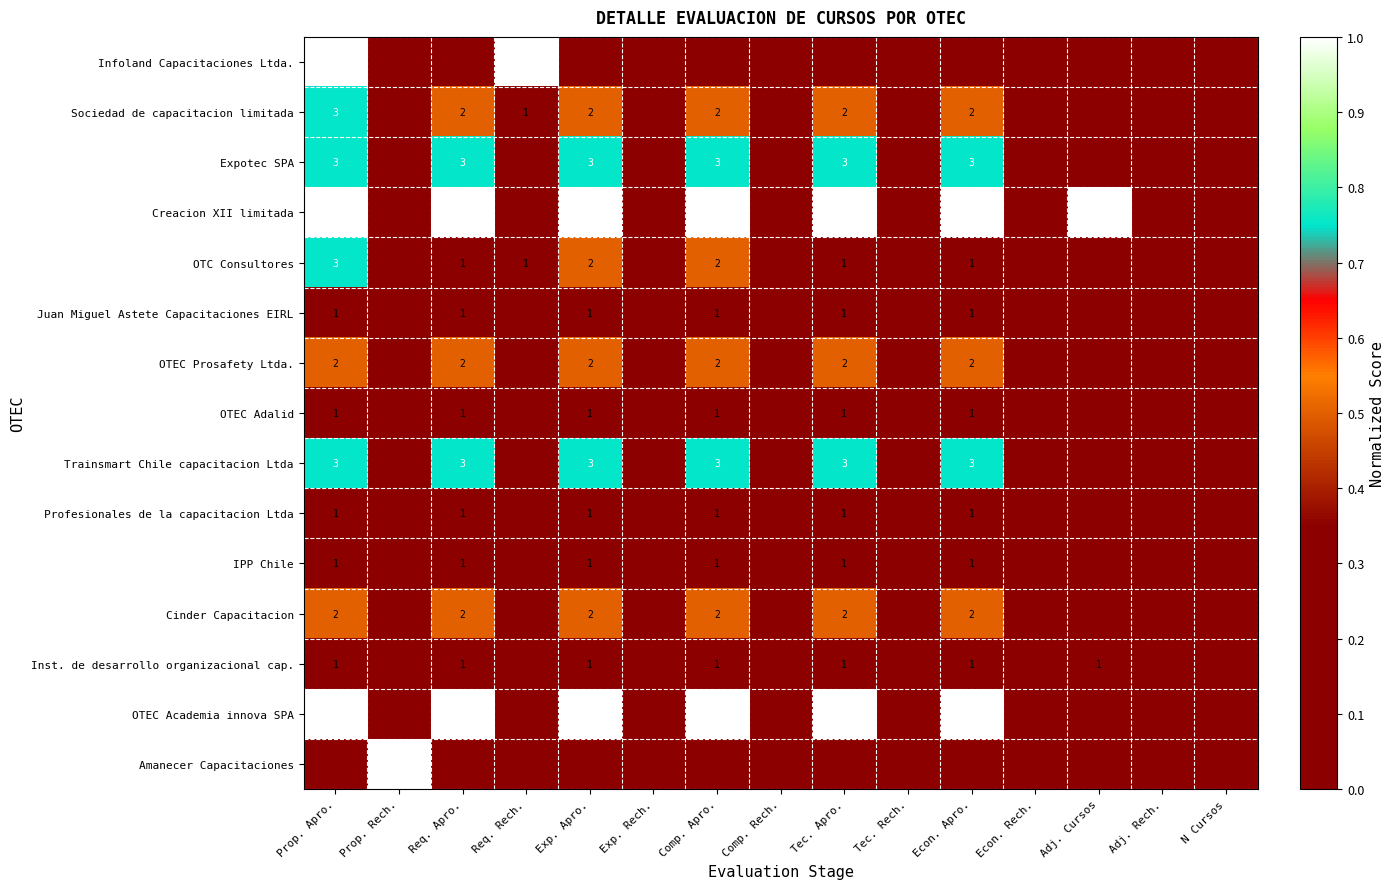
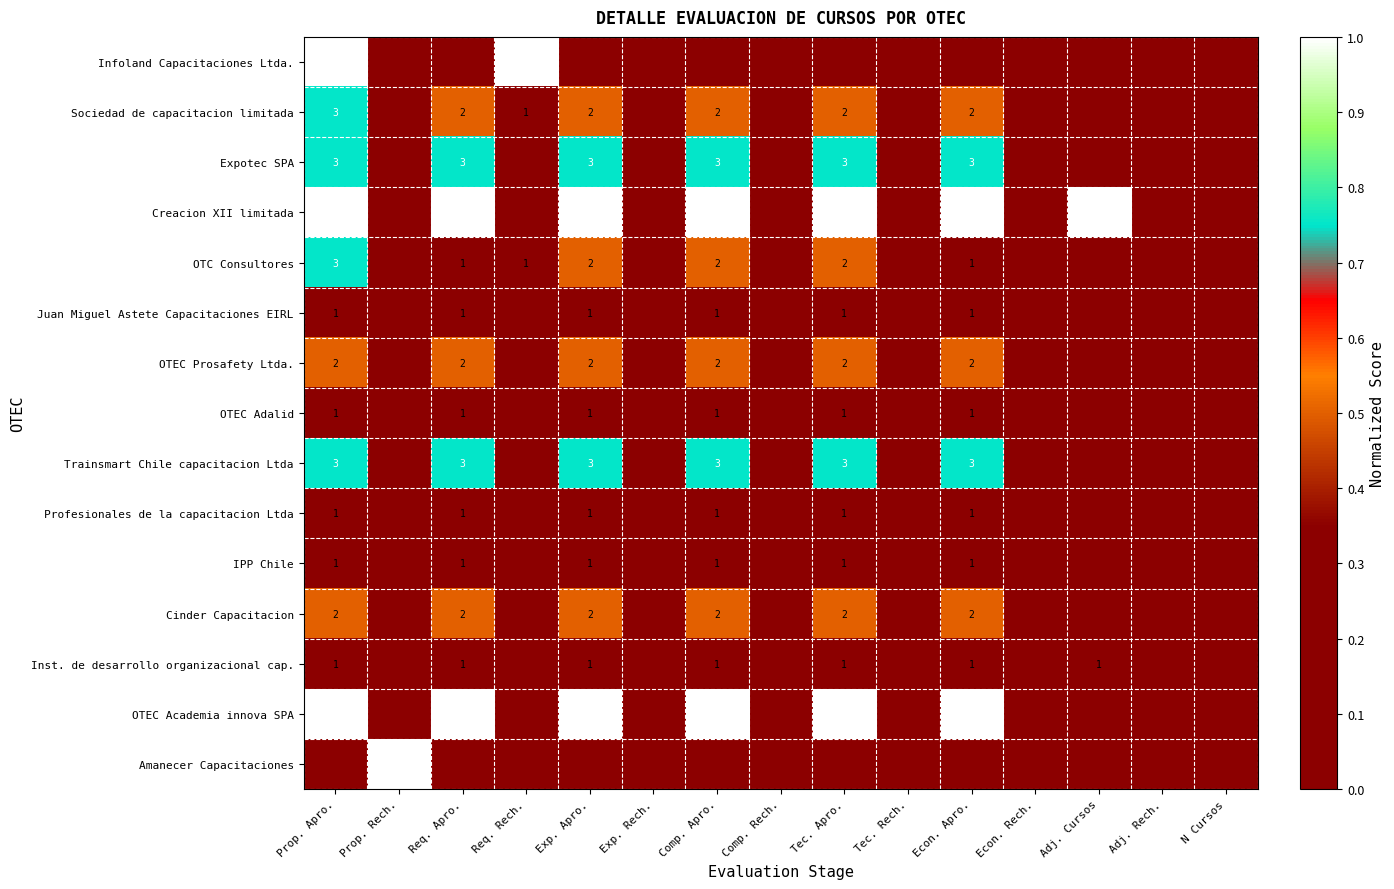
  {
    "Sociedad de capacitacion limitada": {
      "Prop. Apro.": 3,
      "Req. Apro.": 2,
      "Req. Rech.": 1,
      "Exp. Apro.": 2,
      "Comp. Apro.": 2,
      "Tec. Apro.": 2,
      "Econ. Apro.": 2
    },
    "Expotec SPA": {
      "Prop. Apro.": 3,
      "Req. Apro.": 3,
      "Exp. Apro.": 3,
      "Comp. Apro.": 3,
      "Tec. Apro.": 3,
      "Econ. Apro.": 3
    },
    "OTC Consultores": {
      "Prop. Apro.": 3,
      "Req. Apro.": 1,
      "Req. Rech.": 1,
      "Exp. Apro.": 2,
      "Comp. Apro.": 2,
-     "Tec. Apro.": 1,
+     "Tec. Apro.": 2,
      "Econ. Apro.": 1
    },
    "Juan Miguel Astete Capacitaciones EIRL": {
      "Prop. Apro.": 1,
      "Req. Apro.": 1,
      "Exp. Apro.": 1,
      "Comp. Apro.": 1,
      "Tec. Apro.": 1,
      "Econ. Apro.": 1
    },
    "OTEC Prosafety Ltda.": {
      "Prop. Apro.": 2,
      "Req. Apro.": 2,
      "Exp. Apro.": 2,
      "Comp. Apro.": 2,
      "Tec. Apro.": 2,
      "Econ. Apro.": 2
    },
    "OTEC Adalid": {
      "Prop. Apro.": 1,
      "Req. Apro.": 1,
      "Exp. Apro.": 1,
      "Comp. Apro.": 1,
      "Tec. Apro.": 1,
      "Econ. Apro.": 1
    },
    "Trainsmart Chile capacitacion Ltda": {
      "Prop. Apro.": 3,
      "Req. Apro.": 3,
      "Exp. Apro.": 3,
      "Comp. Apro.": 3,
      "Tec. Apro.": 3,
      "Econ. Apro.": 3
    },
    "Profesionales de la capacitacion Ltda": {
      "Prop. Apro.": 1,
      "Req. Apro.": 1,
      "Exp. Apro.": 1,
      "Comp. Apro.": 1,
      "Tec. Apro.": 1,
      "Econ. Apro.": 1
    },
    "IPP Chile": {
      "Prop. Apro.": 1,
      "Req. Apro.": 1,
      "Exp. Apro.": 1,
      "Comp. Apro.": 1,
      "Tec. Apro.": 1,
      "Econ. Apro.": 1
    },
    "Cinder Capacitacion": {
      "Prop. Apro.": 2,
      "Req. Apro.": 2,
      "Exp. Apro.": 2,
      "Comp. Apro.": 2,
      "Tec. Apro.": 2,
      "Econ. Apro.": 2
    },
    "Inst. de desarrollo organizacional cap.": {
      "Prop. Apro.": 1,
      "Req. Apro.": 1,
      "Exp. Apro.": 1,
      "Comp. Apro.": 1,
      "Tec. Apro.": 1,
      "Econ. Apro.": 1,
      "Adj. Cursos": 1
    }
  }
